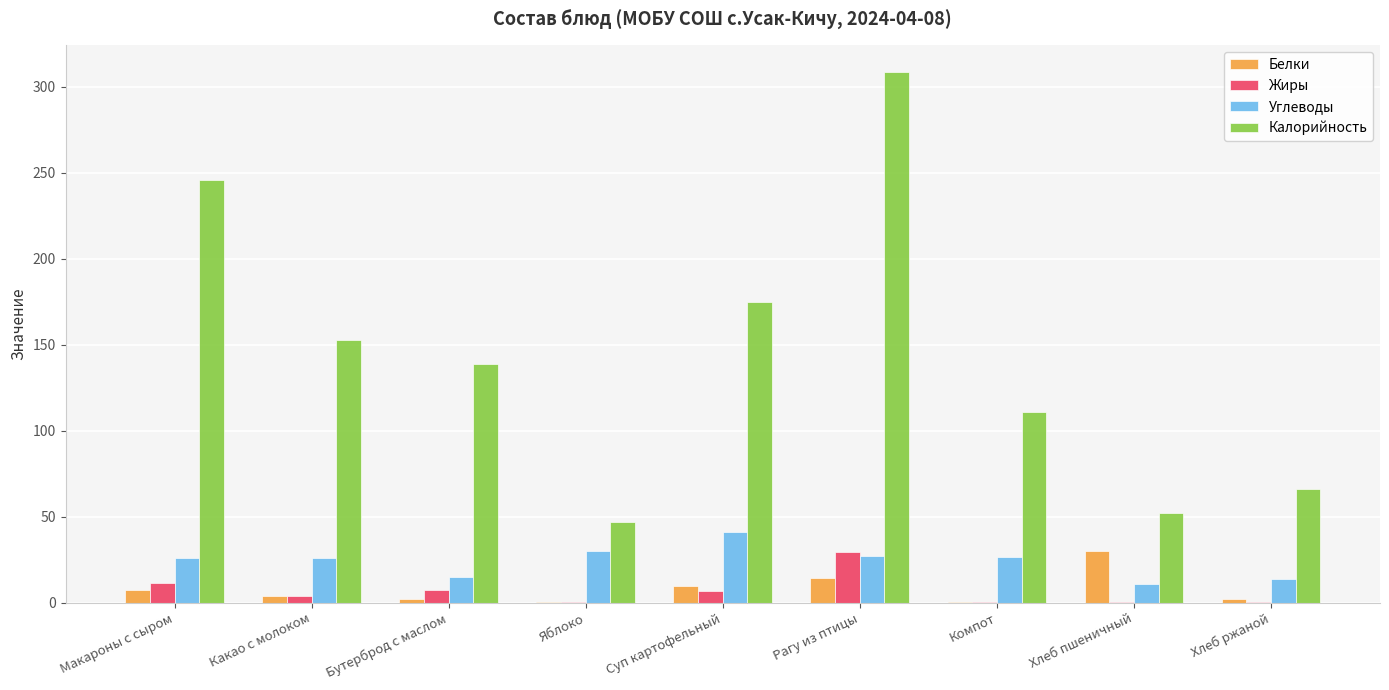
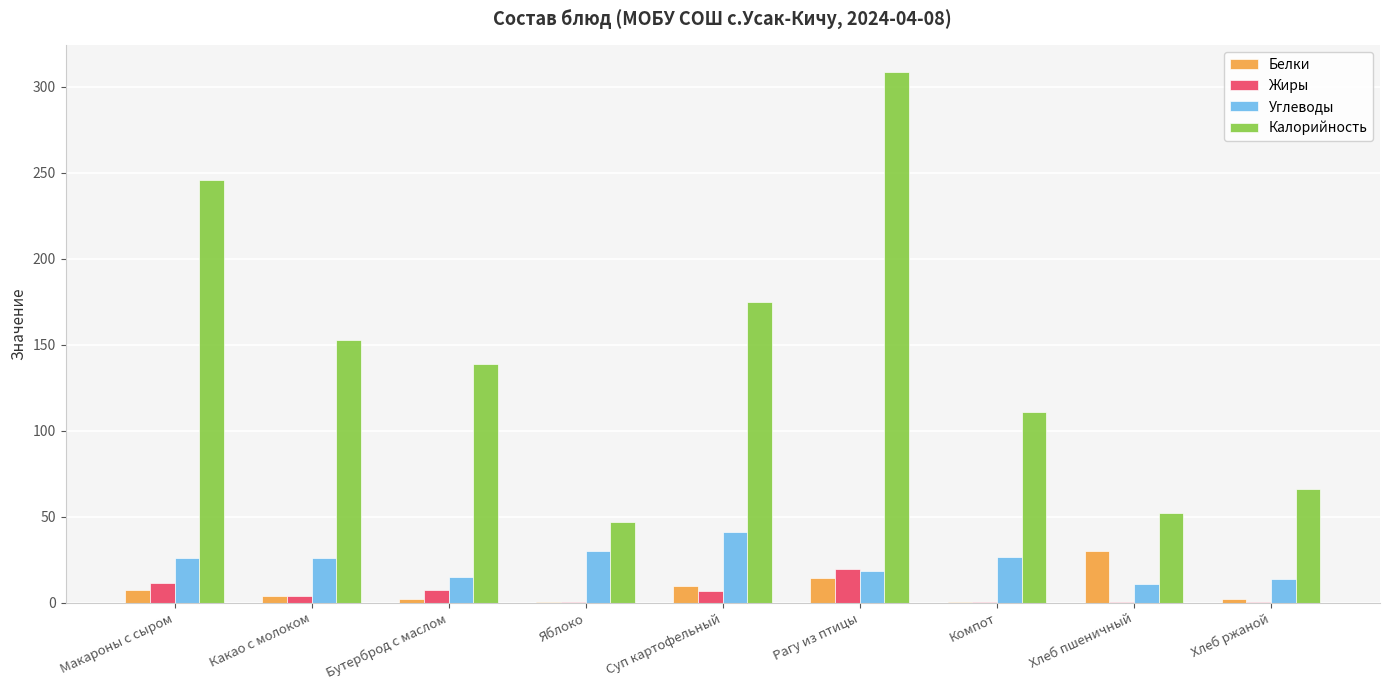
  {
    "Белки": {
      "Макароны с сыром": 8,
      "Какао с молоком": 4,
      "Бутерброд с маслом": 2,
      "Суп картофельный": 10,
      "Рагу из птицы": 14,
      "Хлеб пшеничный": 30,
      "Хлеб ржаной": 2
    },
    "Жиры": {
      "Макароны с сыром": 12,
      "Какао с молоком": 4,
      "Бутерброд с маслом": 8,
      "Суп картофельный": 7,
-     "Рагу из птицы": 30
+     "Рагу из птицы": 20
    },
    "Углеводы": {
      "Макароны с сыром": 26,
      "Какао с молоком": 26,
      "Бутерброд с маслом": 15,
      "Яблоко": 30,
      "Суп картофельный": 41,
-     "Рагу из птицы": 27,
+     "Рагу из птицы": 18,
      "Компот": 27,
      "Хлеб пшеничный": 11,
      "Хлеб ржаной": 14
    },
    "Калорийность": {
      "Макароны с сыром": 246,
      "Какао с молоком": 153,
      "Бутерброд с маслом": 139,
      "Яблоко": 47,
      "Суп картофельный": 175,
      "Рагу из птицы": 309,
      "Компот": 111,
      "Хлеб пшеничный": 52,
      "Хлеб ржаной": 66
    }
  }
